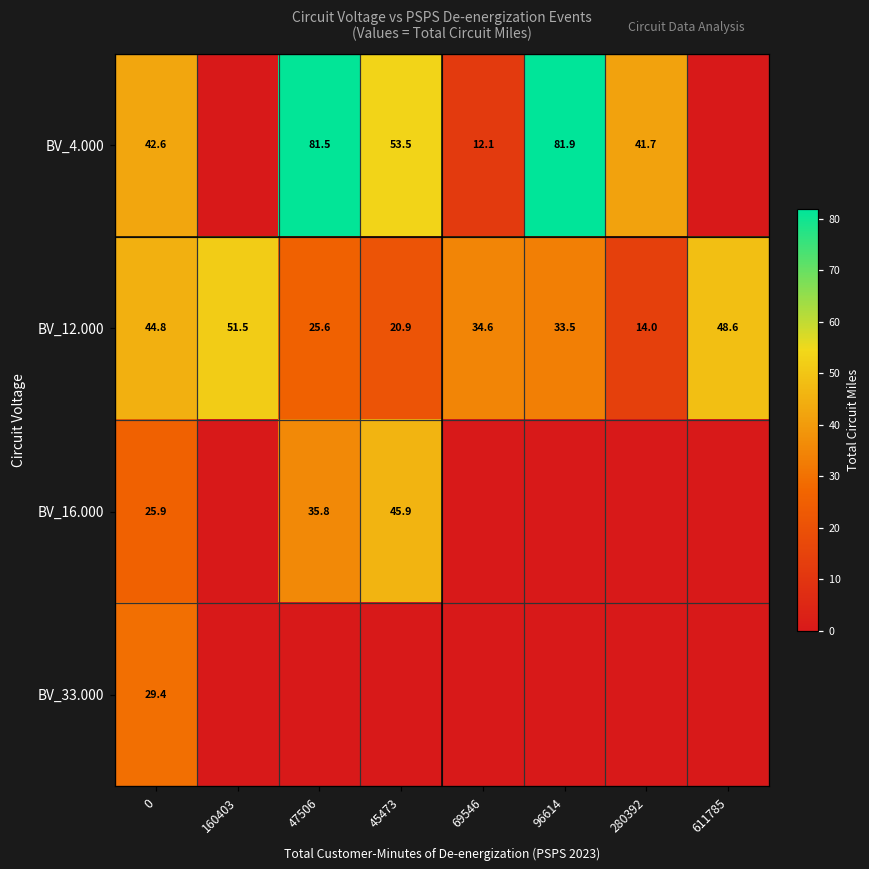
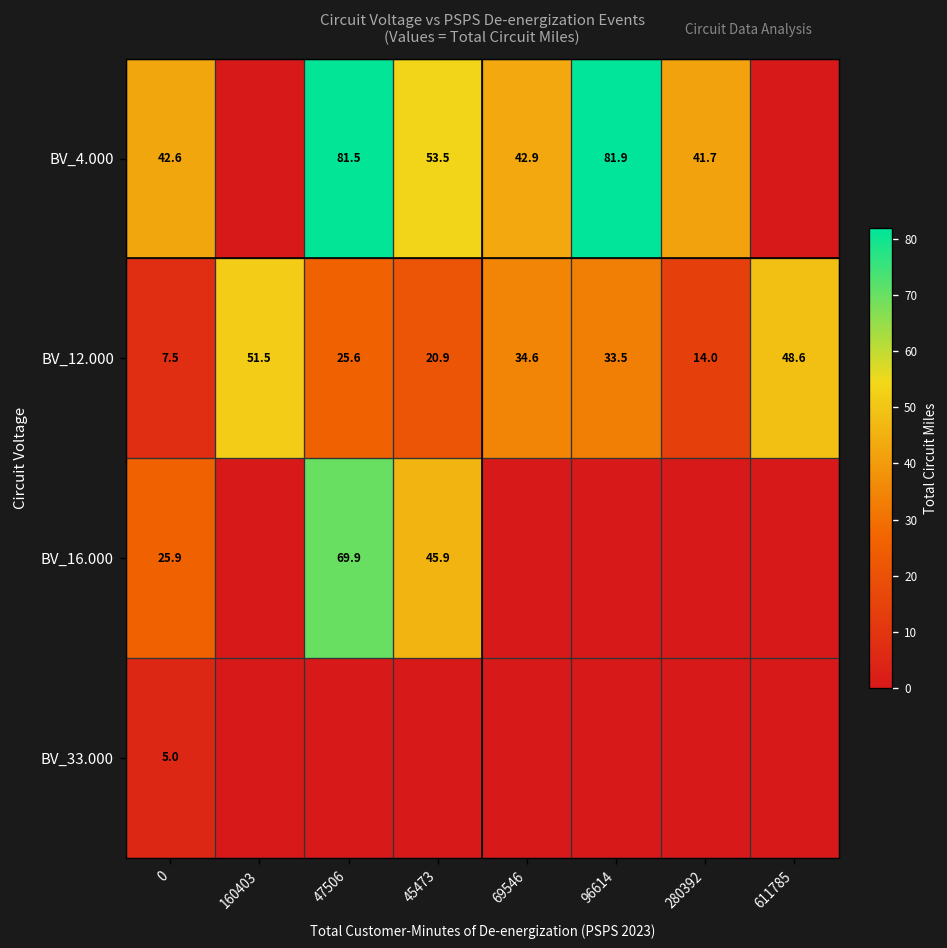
  {
    "BV_4.000": {
      "0": 42.6,
      "47506": 81.5,
      "45473": 53.5,
-     "69546": 12.1,
+     "69546": 42.9,
      "96614": 81.9,
      "280392": 41.7
    },
    "BV_12.000": {
-     "0": 44.8,
+     "0": 7.5,
      "160403": 51.5,
      "47506": 25.6,
      "45473": 20.9,
      "69546": 34.6,
      "96614": 33.5,
      "280392": 14.0,
      "611785": 48.6
    },
    "BV_16.000": {
      "0": 25.9,
-     "47506": 35.8,
+     "47506": 69.9,
      "45473": 45.9
    },
    "BV_33.000": {
-     "0": 29.4
+     "0": 5.0
    }
  }
